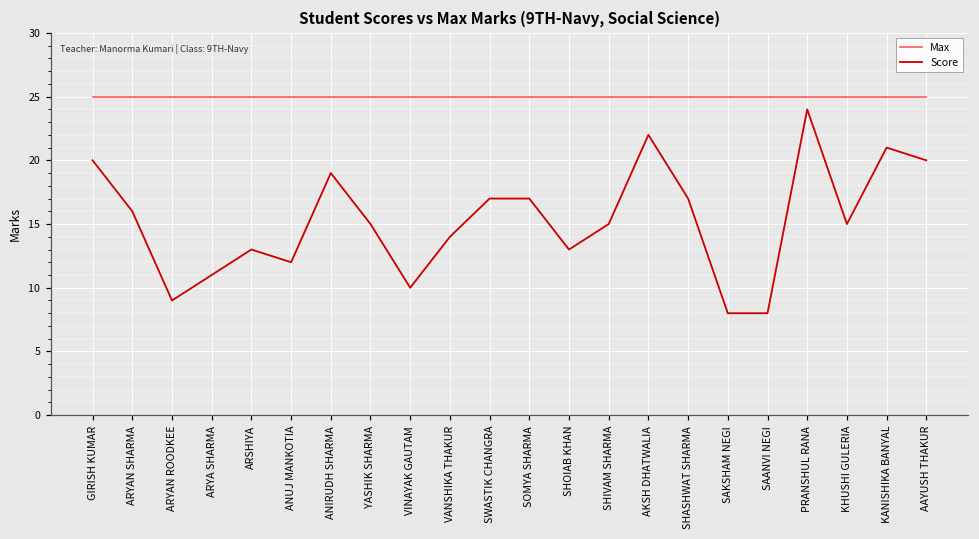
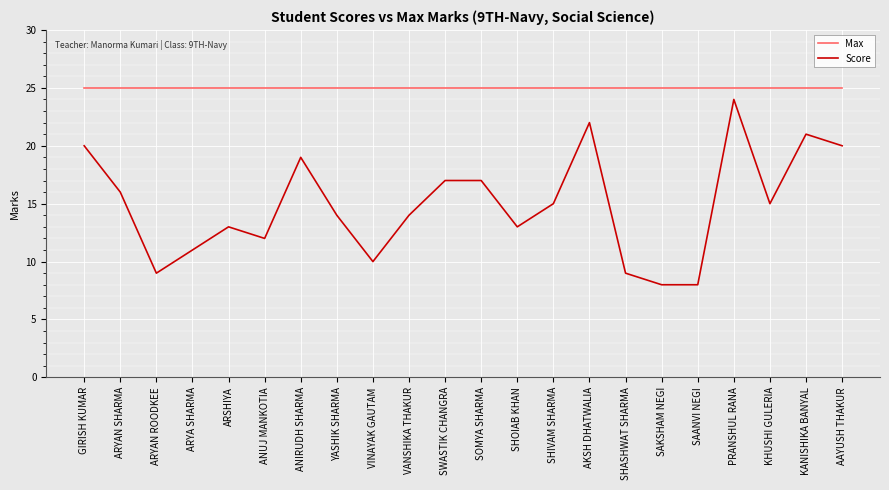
  {
    "Max": {
      "GIRISH KUMAR": 25,
      "ARYAN SHARMA": 25,
      "ARYAN ROODKEE": 25,
      "ARYA SHARMA": 25,
      "ARSHIYA": 25,
      "ANUJ MANKOTIA": 25,
      "ANIRUDH SHARMA": 25,
      "YASHIK SHARMA": 25,
      "VINAYAK GAUTAM": 25,
      "VANSHIKA THAKUR": 25,
      "SWASTIK CHANGRA": 25,
      "SOMYA SHARMA": 25,
      "SHOIAB KHAN": 25,
      "SHIVAM SHARMA": 25,
      "AKSH DHATWALIA": 25,
      "SHASHWAT SHARMA": 25,
      "SAKSHAM NEGI": 25,
      "SAANVI NEGI": 25,
      "PRANSHUL RANA": 25,
      "KHUSHI GULERIA": 25,
      "KANISHIKA BANYAL": 25,
      "AAYUSH THAKUR": 25
    },
    "Score": {
      "GIRISH KUMAR": 20,
      "ARYAN SHARMA": 16,
      "ARYAN ROODKEE": 9,
      "ARYA SHARMA": 11,
      "ARSHIYA": 13,
      "ANUJ MANKOTIA": 12,
      "ANIRUDH SHARMA": 19,
-     "YASHIK SHARMA": 15,
+     "YASHIK SHARMA": 14,
      "VINAYAK GAUTAM": 10,
      "VANSHIKA THAKUR": 14,
      "SWASTIK CHANGRA": 17,
      "SOMYA SHARMA": 17,
      "SHOIAB KHAN": 13,
      "SHIVAM SHARMA": 15,
      "AKSH DHATWALIA": 22,
-     "SHASHWAT SHARMA": 17,
+     "SHASHWAT SHARMA": 9,
      "SAKSHAM NEGI": 8,
      "SAANVI NEGI": 8,
      "PRANSHUL RANA": 24,
      "KHUSHI GULERIA": 15,
      "KANISHIKA BANYAL": 21,
      "AAYUSH THAKUR": 20
    }
  }
